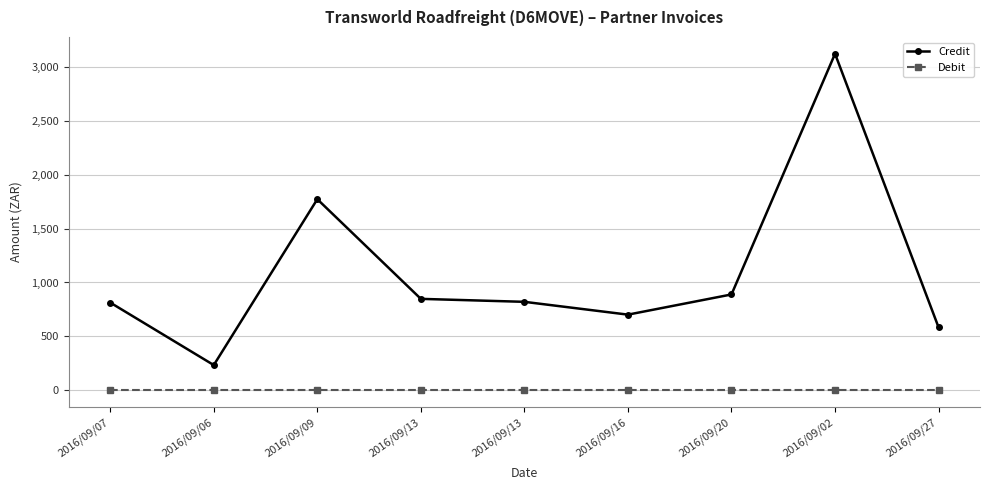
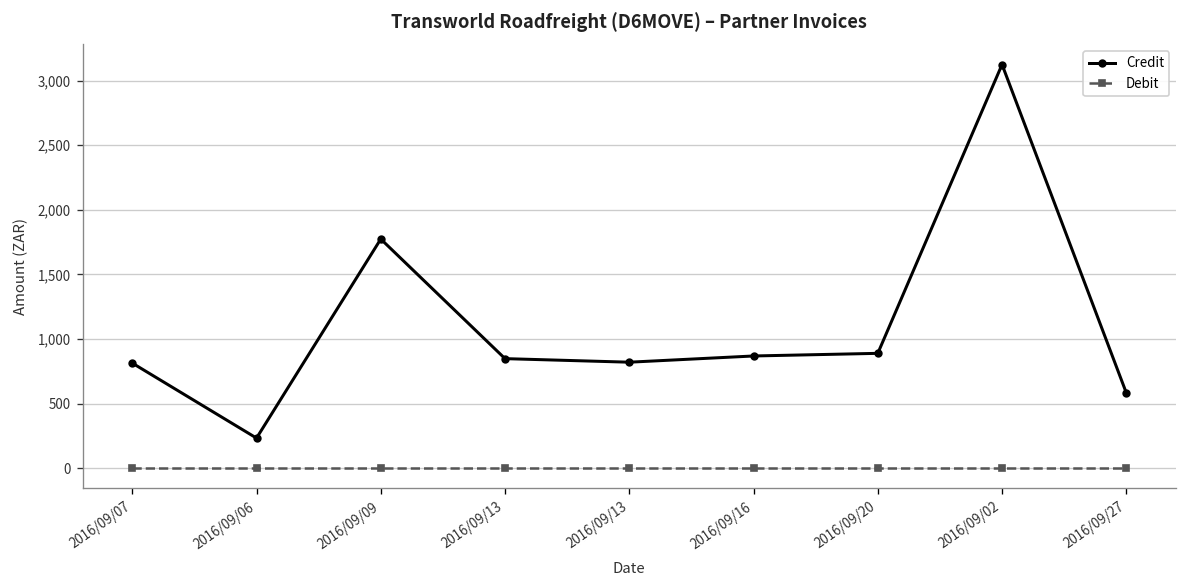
  {
    "Credit": {
      "2016/09/07": "810",
      "2016/09/06": "230",
      "2016/09/09": "1,770",
-     "2016/09/16": "700",
+     "2016/09/16": "870",
      "2016/09/20": "890",
      "2016/09/02": "3,130",
      "2016/09/27": "580"
    },
    "Debit": {
      "2016/09/07": "0",
      "2016/09/06": "0",
      "2016/09/09": "0",
      "2016/09/16": "0",
      "2016/09/20": "0",
      "2016/09/02": "0",
      "2016/09/27": "0"
    }
  }
